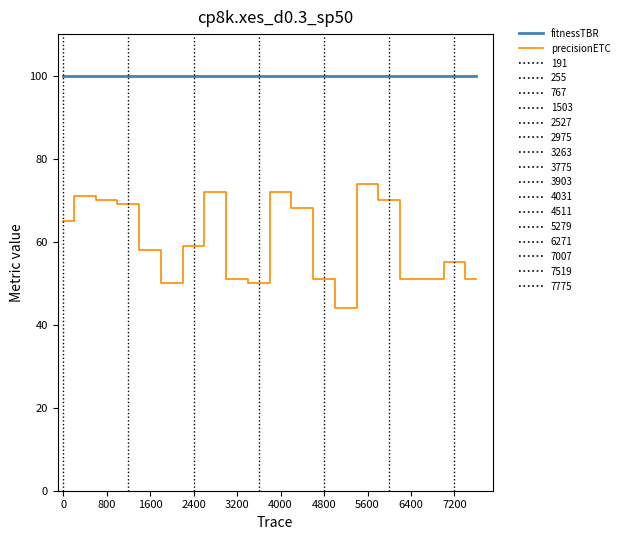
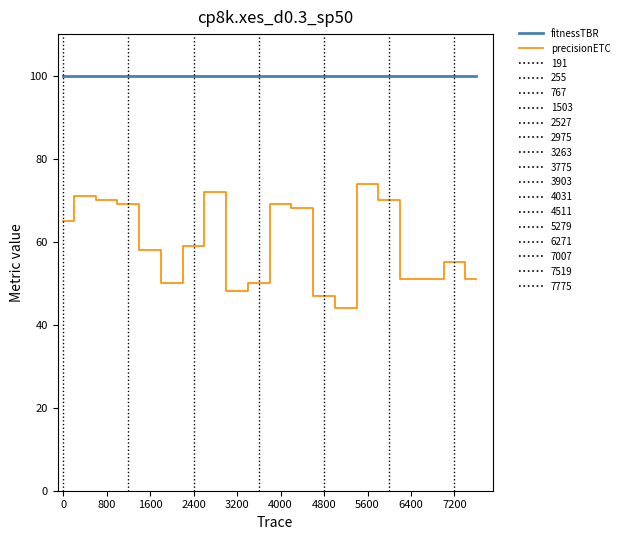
  {
    "fitnessTBR": {
      "0": 100,
      "800": 100,
      "1600": 100,
      "2400": 100,
      "3200": 100,
      "4000": 100,
      "4800": 100,
      "5600": 100,
      "6400": 100,
      "7200": 100
    },
    "precisionETC": {
      "0": 65,
      "800": 70,
      "1600": 58,
      "2400": 59,
-     "3200": 51,
-     "4000": 72,
-     "4800": 51,
+     "3200": 48,
+     "4000": 69,
+     "4800": 47,
      "5600": 74,
      "6400": 51,
      "7200": 55
    }
  }
